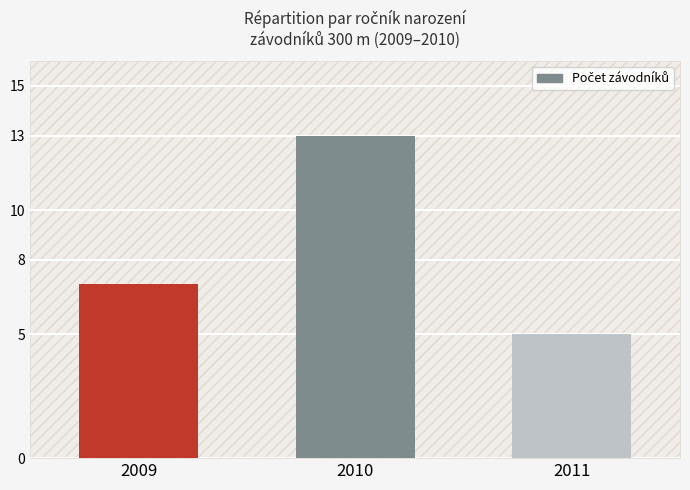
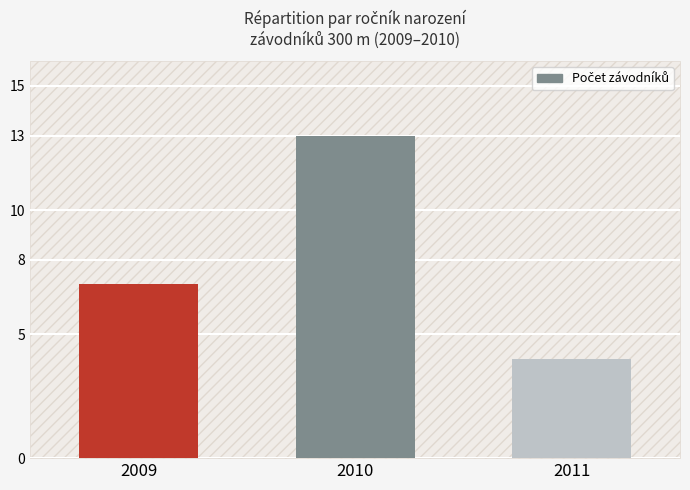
  {
    "2009": 7,
    "2010": 13,
-   "2011": 5
+   "2011": 4
  }
